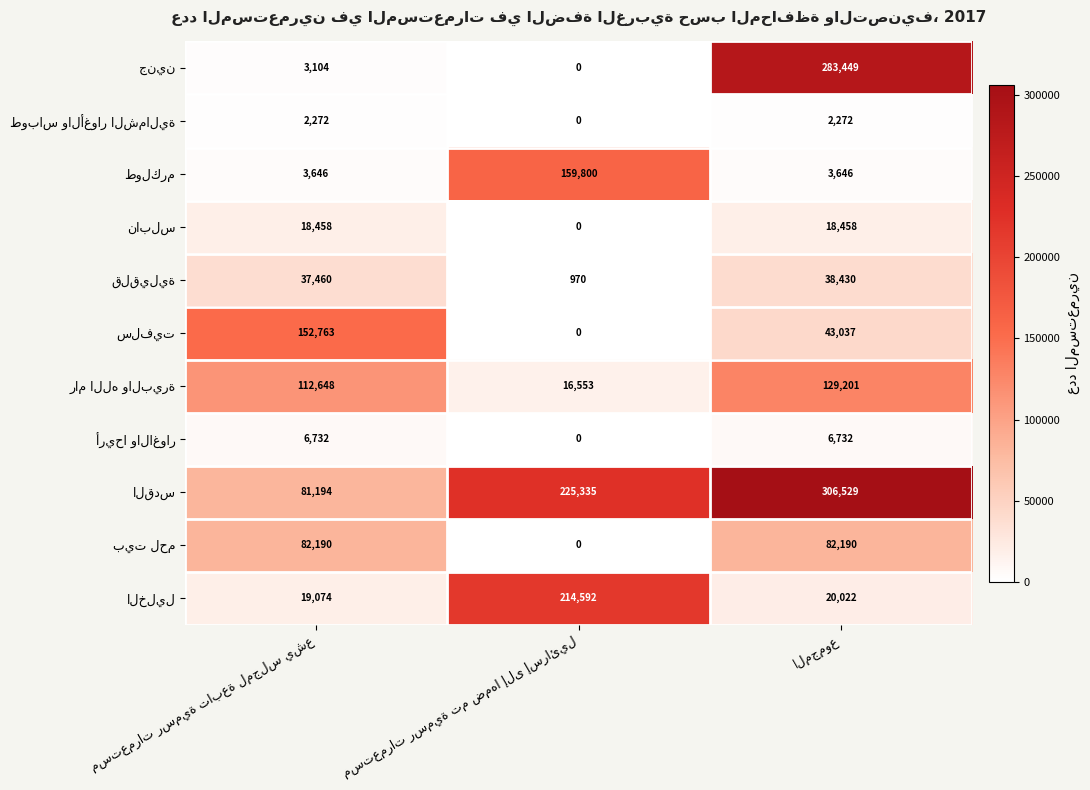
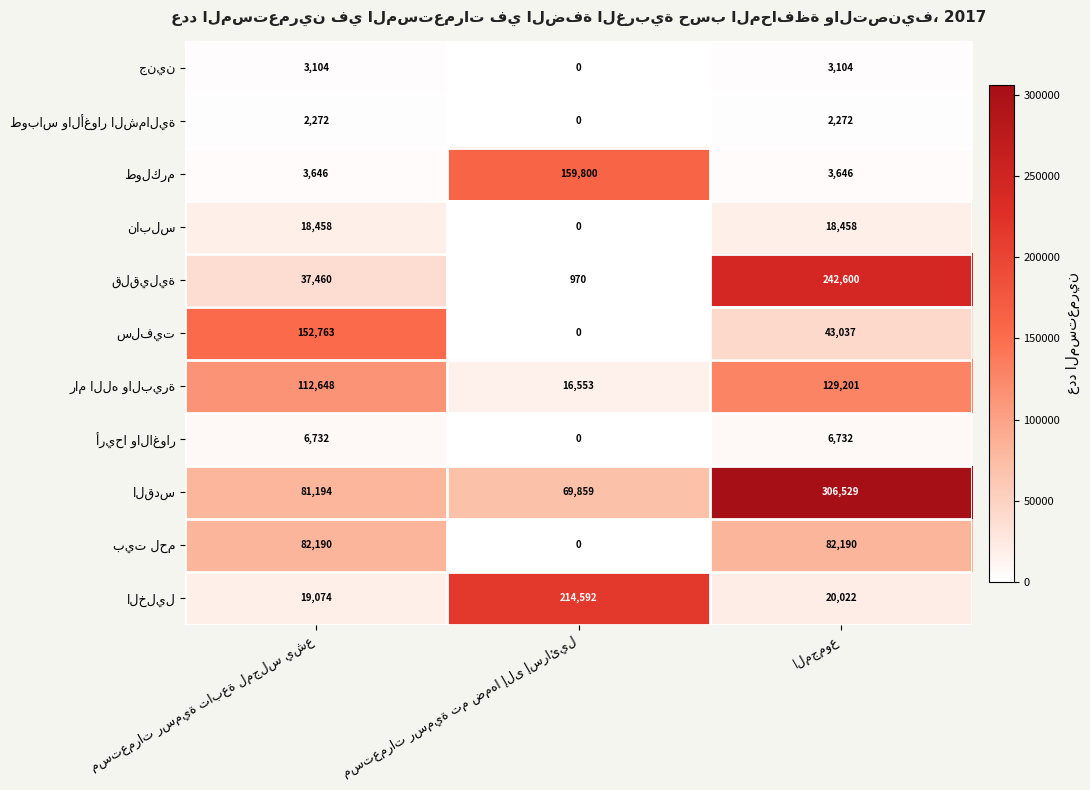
  {
    "جنين": {
      "مستعمرات رسمية تابعة لمجلس يشع": "3,104",
      "مستعمرات رسمية تم ضمها إلى إسرائيل": "0",
-     "المجموع": "283,449"
+     "المجموع": "3,104"
    },
    "طوباس والأغوار الشمالية": {
      "مستعمرات رسمية تابعة لمجلس يشع": "2,272",
      "مستعمرات رسمية تم ضمها إلى إسرائيل": "0",
      "المجموع": "2,272"
    },
    "طولكرم": {
      "مستعمرات رسمية تابعة لمجلس يشع": "3,646",
      "مستعمرات رسمية تم ضمها إلى إسرائيل": "159,800",
      "المجموع": "3,646"
    },
    "نابلس": {
      "مستعمرات رسمية تابعة لمجلس يشع": "18,458",
      "مستعمرات رسمية تم ضمها إلى إسرائيل": "0",
      "المجموع": "18,458"
    },
    "قلقيلية": {
      "مستعمرات رسمية تابعة لمجلس يشع": "37,460",
      "مستعمرات رسمية تم ضمها إلى إسرائيل": "970",
-     "المجموع": "38,430"
+     "المجموع": "242,600"
    },
    "سلفيت": {
      "مستعمرات رسمية تابعة لمجلس يشع": "152,763",
      "مستعمرات رسمية تم ضمها إلى إسرائيل": "0",
      "المجموع": "43,037"
    },
    "رام الله والبيرة": {
      "مستعمرات رسمية تابعة لمجلس يشع": "112,648",
      "مستعمرات رسمية تم ضمها إلى إسرائيل": "16,553",
      "المجموع": "129,201"
    },
    "أريحا والاغوار": {
      "مستعمرات رسمية تابعة لمجلس يشع": "6,732",
      "مستعمرات رسمية تم ضمها إلى إسرائيل": "0",
      "المجموع": "6,732"
    },
    "القدس": {
      "مستعمرات رسمية تابعة لمجلس يشع": "81,194",
-     "مستعمرات رسمية تم ضمها إلى إسرائيل": "225,335",
+     "مستعمرات رسمية تم ضمها إلى إسرائيل": "69,859",
      "المجموع": "306,529"
    },
    "بيت لحم": {
      "مستعمرات رسمية تابعة لمجلس يشع": "82,190",
      "مستعمرات رسمية تم ضمها إلى إسرائيل": "0",
      "المجموع": "82,190"
    },
    "الخليل": {
      "مستعمرات رسمية تابعة لمجلس يشع": "19,074",
      "مستعمرات رسمية تم ضمها إلى إسرائيل": "214,592",
      "المجموع": "20,022"
    }
  }
